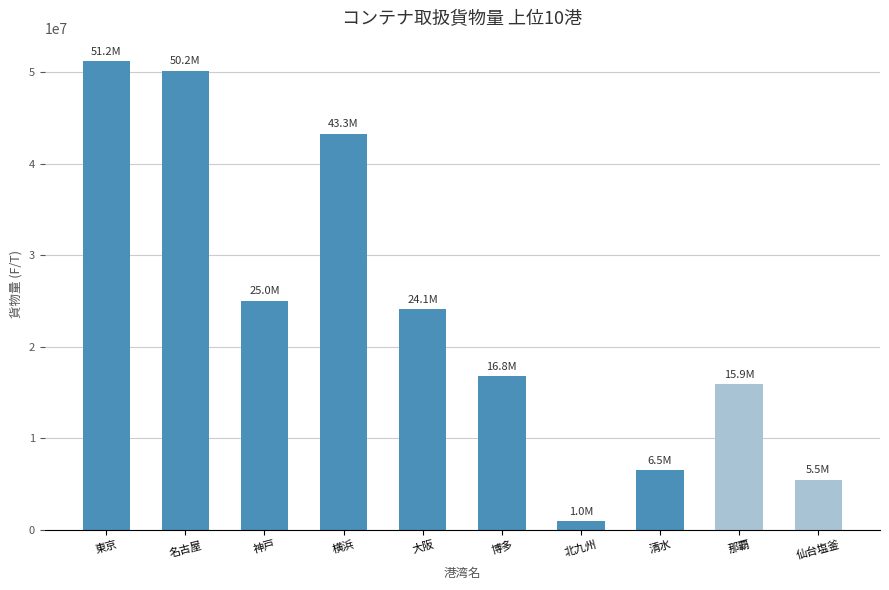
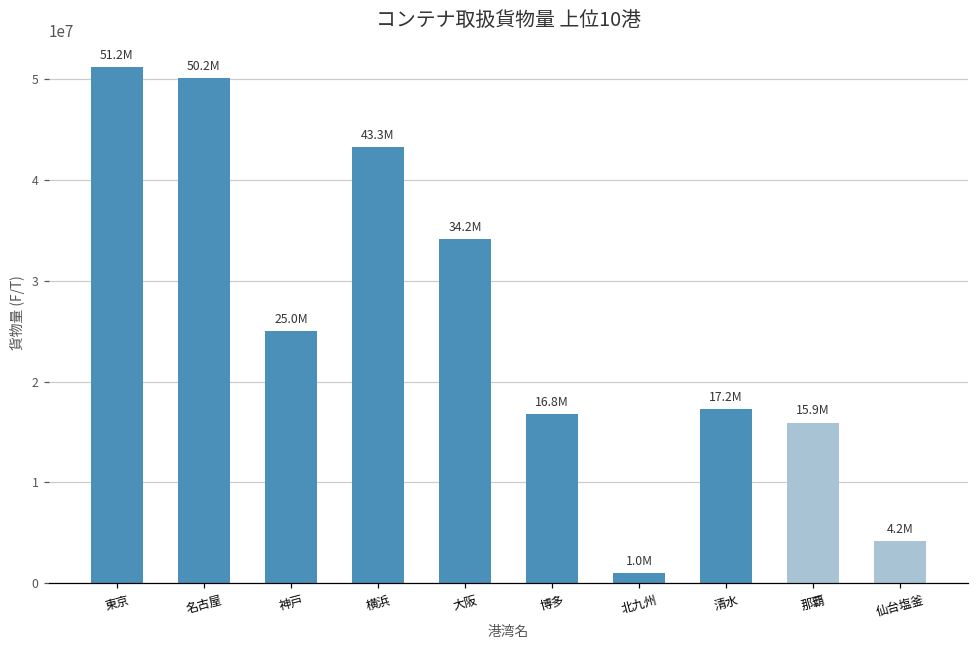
  {
    "東京": "51.2M",
    "名古屋": "50.2M",
    "神戸": "25.0M",
    "横浜": "43.3M",
-   "大阪": "24.1M",
+   "大阪": "34.2M",
    "博多": "16.8M",
    "北九州": "1.0M",
-   "清水": "6.5M",
+   "清水": "17.2M",
    "那覇": "15.9M",
-   "仙台塩釜": "5.5M"
+   "仙台塩釜": "4.2M"
  }
